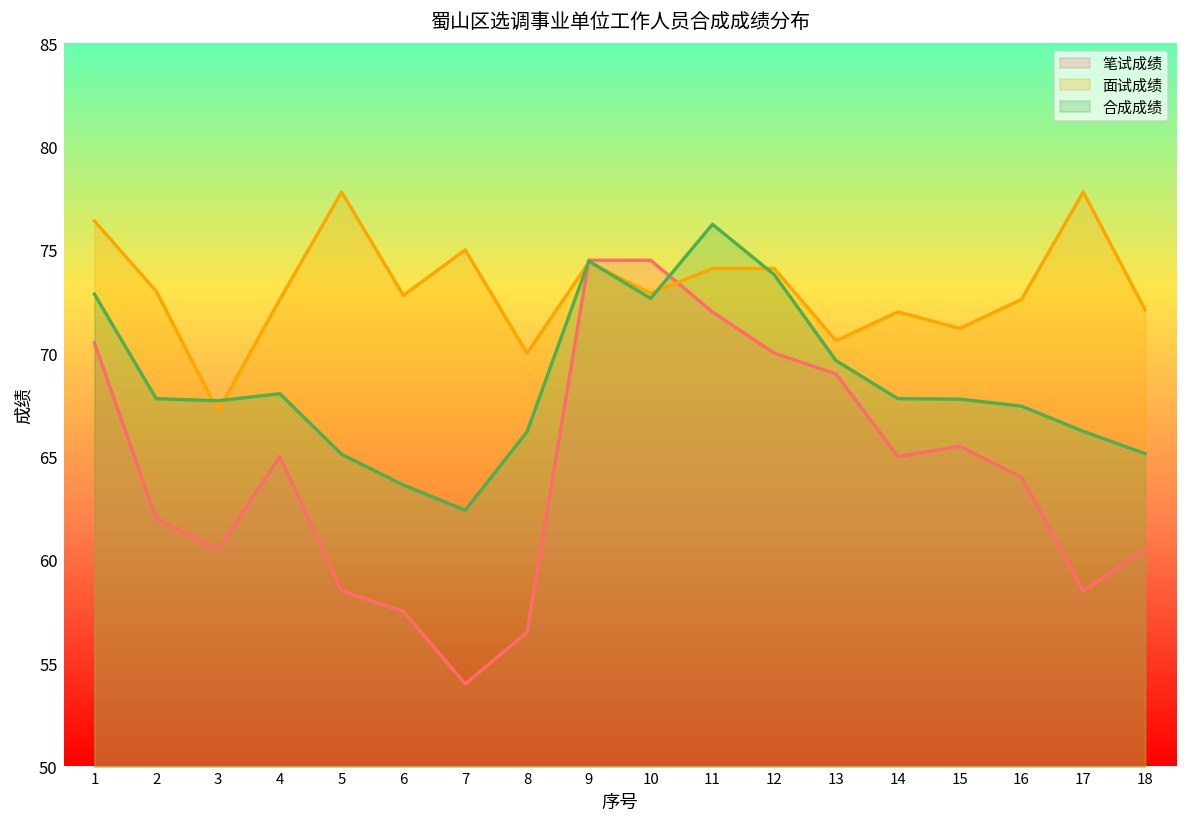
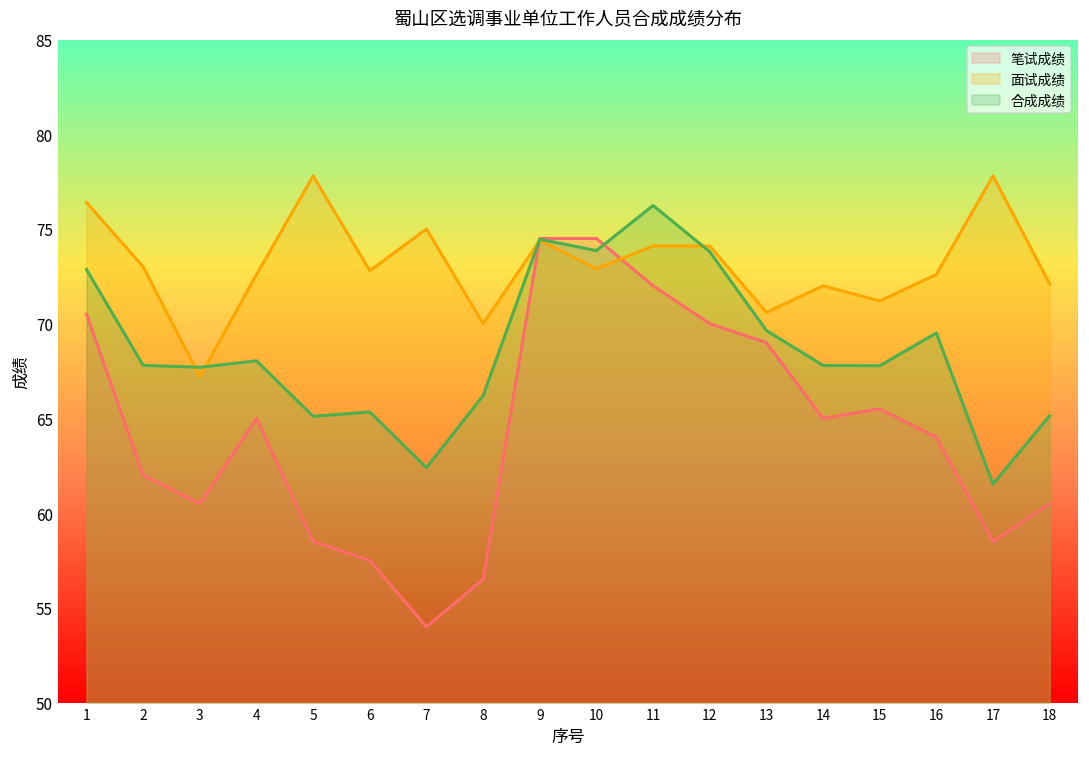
  {
    "合成成绩": {
      "1": 72.9,
      "2": 67.8,
      "3": 67.7,
      "4": 68.0,
      "5": 65.1,
-     "6": 63.6,
+     "6": 65.3,
      "7": 62.4,
      "8": 66.2,
-     "10": 72.7,
+     "10": 73.9,
      "11": 76.2,
      "12": 73.8,
      "13": 69.6,
      "14": 67.8,
      "15": 67.8,
-     "16": 67.4,
-     "17": 66.2,
+     "16": 69.5,
+     "17": 61.5,
      "18": 65.1
    }
  }
